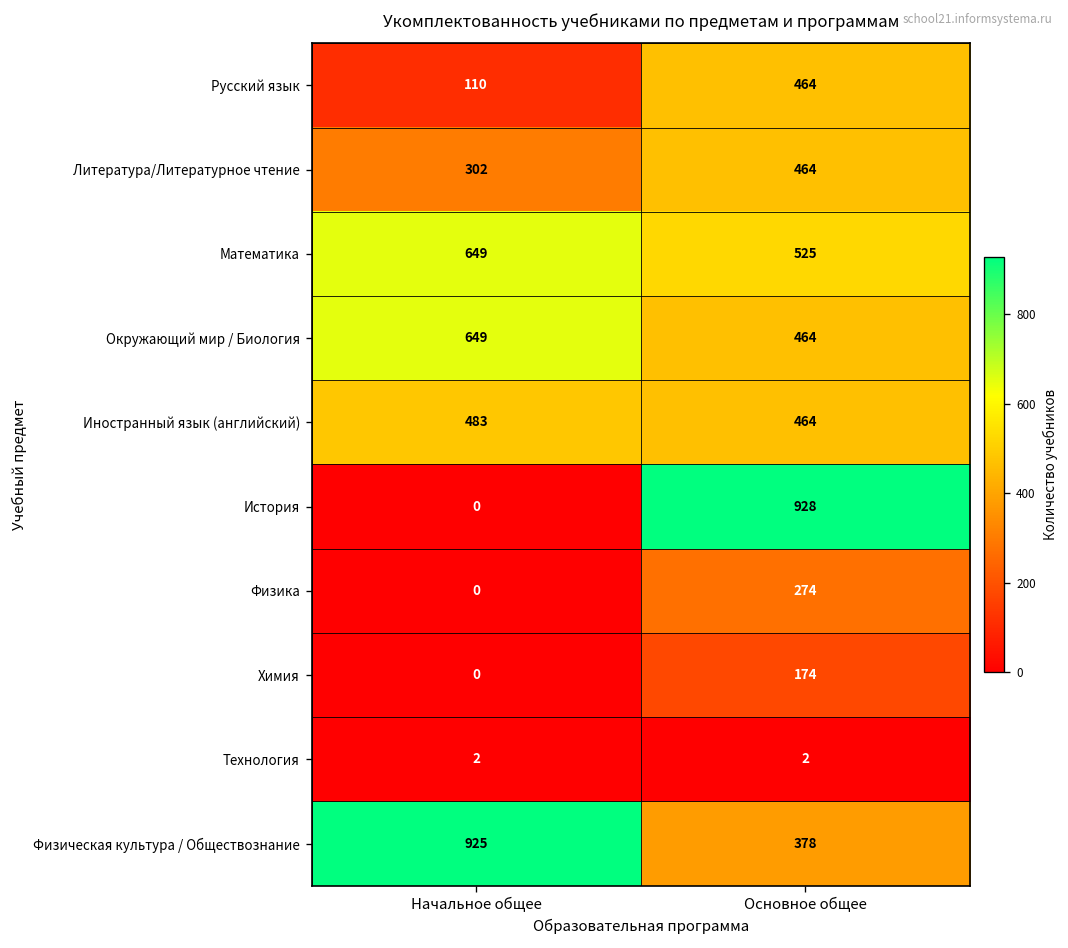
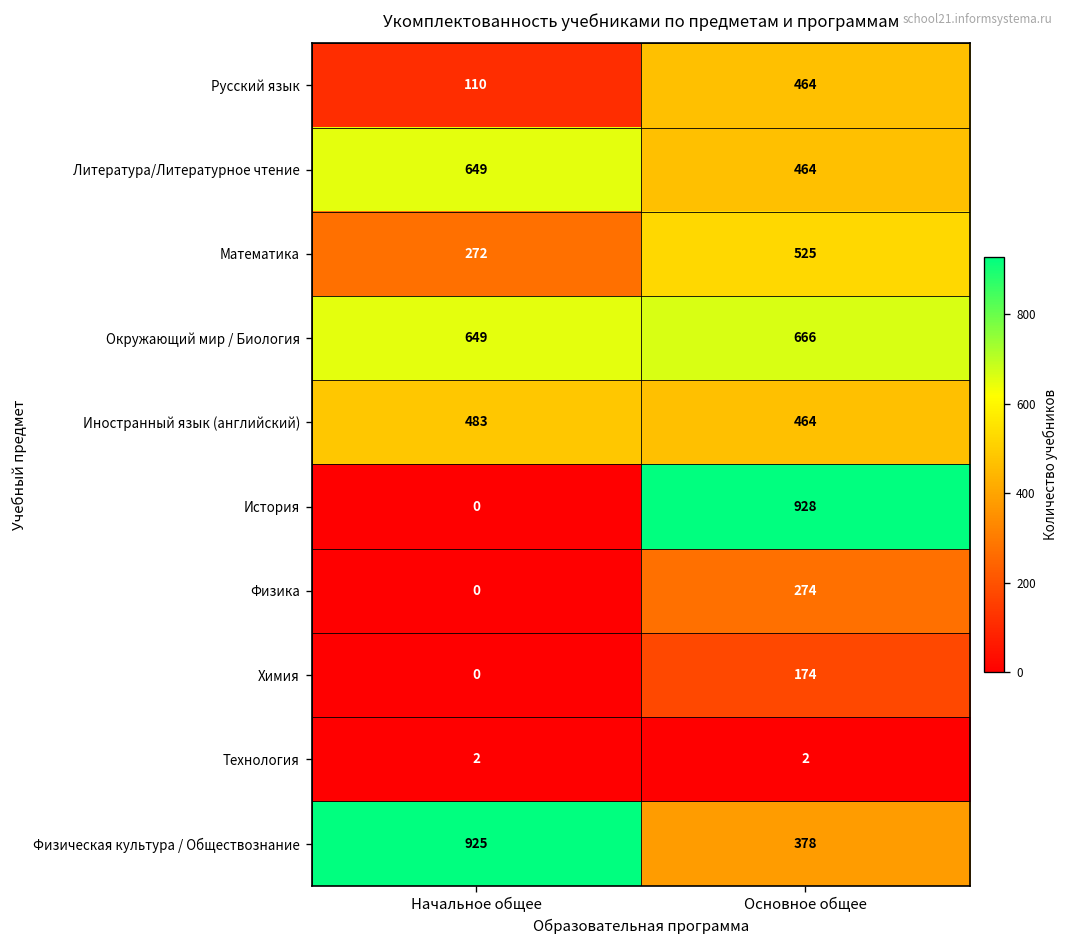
  {
    "Русский язык": {
      "Начальное общее": 110,
      "Основное общее": 464
    },
    "Литература/Литературное чтение": {
-     "Начальное общее": 302,
+     "Начальное общее": 649,
      "Основное общее": 464
    },
    "Математика": {
-     "Начальное общее": 649,
+     "Начальное общее": 272,
      "Основное общее": 525
    },
    "Окружающий мир / Биология": {
      "Начальное общее": 649,
-     "Основное общее": 464
+     "Основное общее": 666
    },
    "Иностранный язык (английский)": {
      "Начальное общее": 483,
      "Основное общее": 464
    },
    "История": {
      "Начальное общее": 0,
      "Основное общее": 928
    },
    "Физика": {
      "Начальное общее": 0,
      "Основное общее": 274
    },
    "Химия": {
      "Начальное общее": 0,
      "Основное общее": 174
    },
    "Технология": {
      "Начальное общее": 2,
      "Основное общее": 2
    },
    "Физическая культура / Обществознание": {
      "Начальное общее": 925,
      "Основное общее": 378
    }
  }
